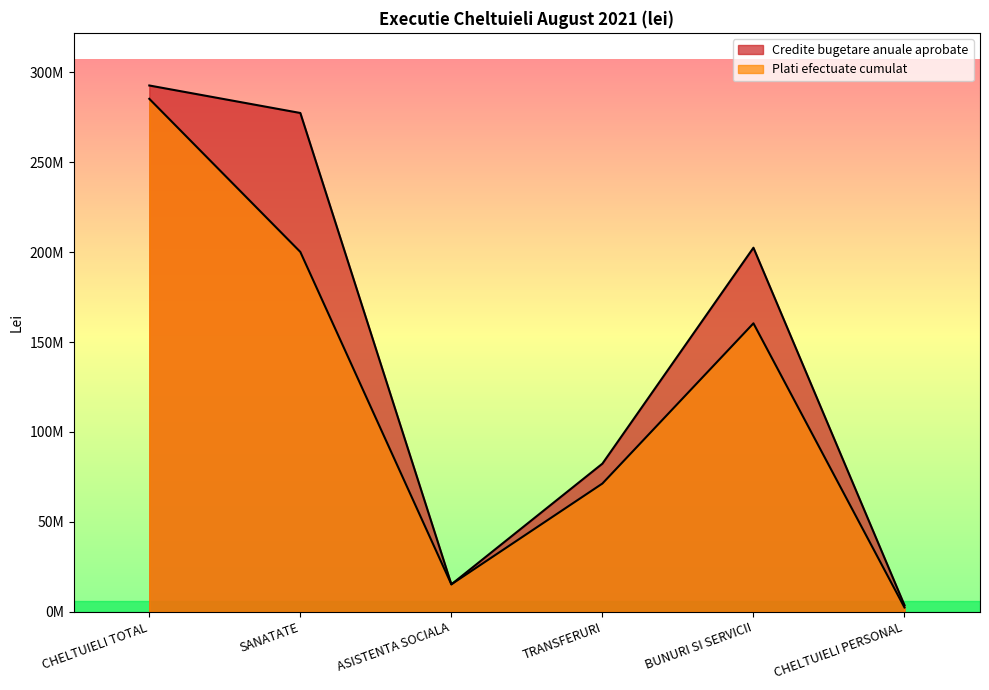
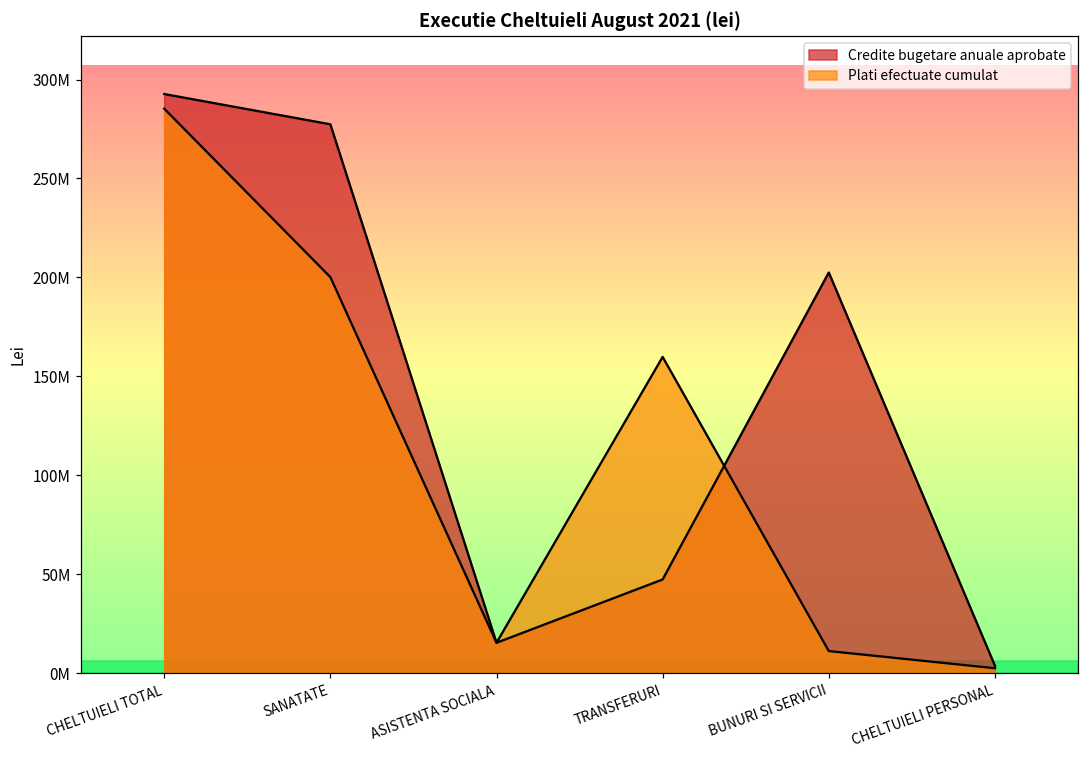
  {
    "Credite bugetare anuale aprobate": {
      "CHELTUIELI TOTAL": 293000000,
      "SANATATE": 277000000,
-     "TRANSFERURI": 82000000,
+     "TRANSFERURI": 47000000,
      "BUNURI SI SERVICII": 202000000
    },
    "Plati efectuate cumulat": {
      "CHELTUIELI TOTAL": 285000000,
      "SANATATE": 200000000,
-     "TRANSFERURI": 71000000,
-     "BUNURI SI SERVICII": 160000000
+     "TRANSFERURI": 160000000,
+     "BUNURI SI SERVICII": 11000000
    }
  }
